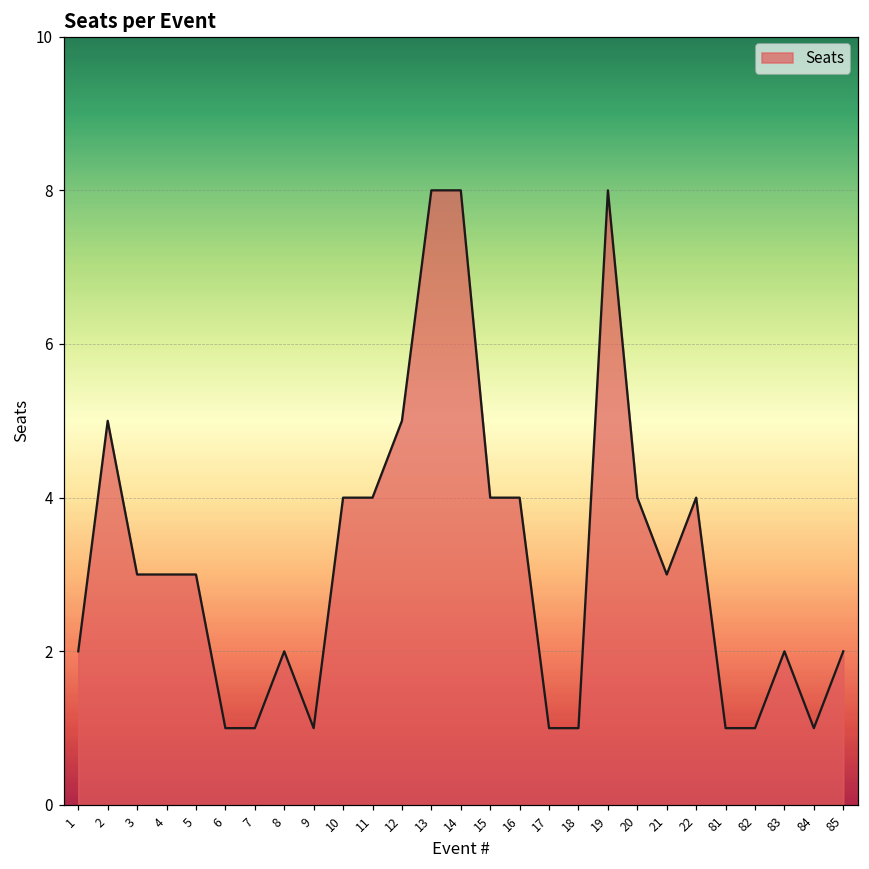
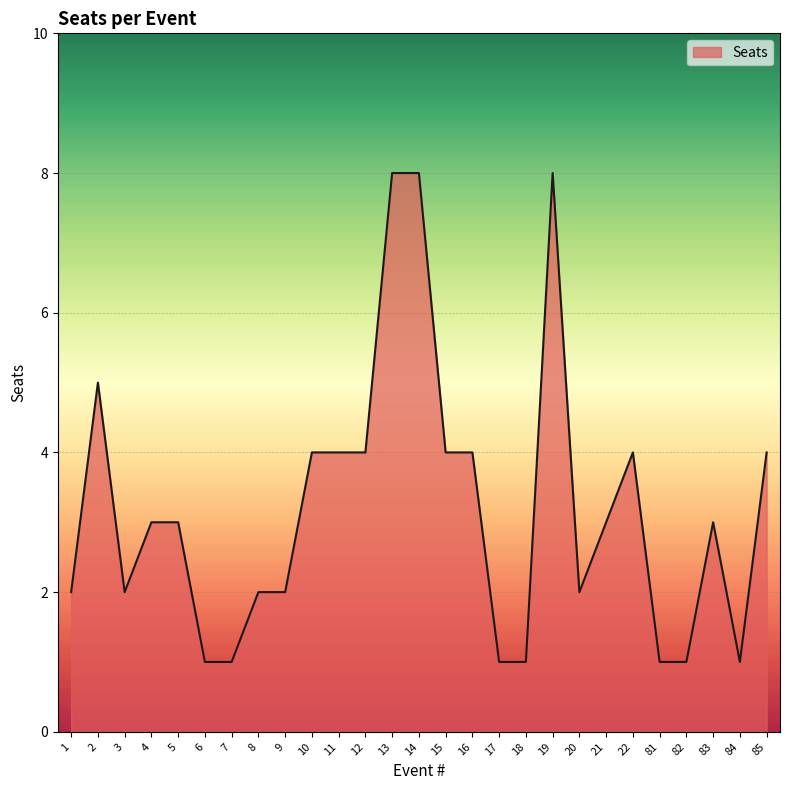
  {
    "1": 2,
    "2": 5,
-   "3": 3,
+   "3": 2,
    "4": 3,
    "5": 3,
    "6": 1,
    "7": 1,
    "8": 2,
-   "9": 1,
+   "9": 2,
    "10": 4,
    "11": 4,
-   "12": 5,
+   "12": 4,
    "13": 8,
    "14": 8,
    "15": 4,
    "16": 4,
    "17": 1,
    "18": 1,
    "19": 8,
-   "20": 4,
+   "20": 2,
    "21": 3,
    "22": 4,
    "81": 1,
    "82": 1,
-   "83": 2,
+   "83": 3,
    "84": 1,
-   "85": 2
+   "85": 4
  }
